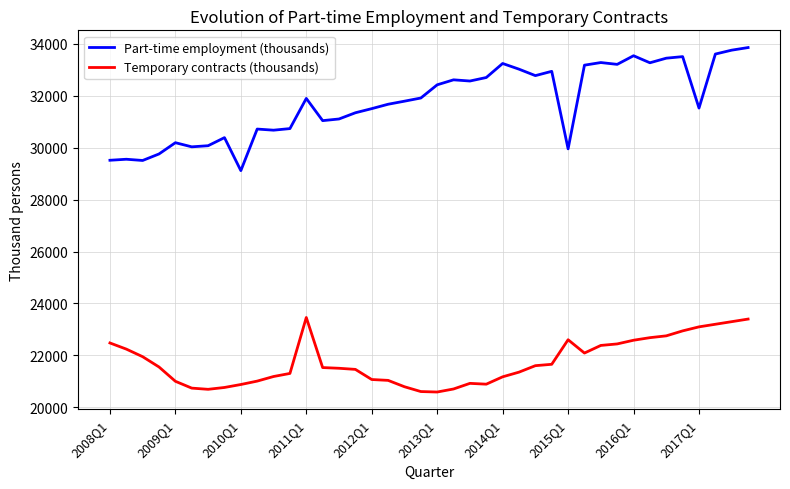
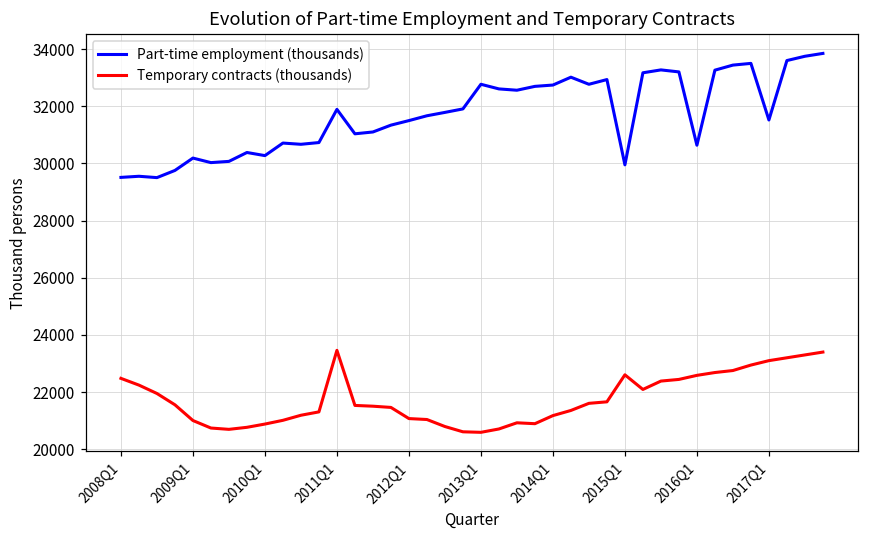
  {
    "Part-time employment (thousands)": {
      "2008Q1": 29500,
      "2009Q1": 30200,
-     "2010Q1": 29100,
+     "2010Q1": 30300,
      "2011Q1": 31900,
      "2012Q1": 31500,
-     "2013Q1": 32400,
-     "2014Q1": 33200,
+     "2013Q1": 32800,
+     "2014Q1": 32700,
      "2015Q1": 30000,
-     "2016Q1": 33500,
+     "2016Q1": 30600,
      "2017Q1": 31500
    },
    "Temporary contracts (thousands)": {
      "2008Q1": 22500,
      "2009Q1": 21000,
      "2010Q1": 20900,
      "2011Q1": 23500,
      "2012Q1": 21100,
      "2013Q1": 20600,
      "2014Q1": 21200,
      "2015Q1": 22600,
      "2016Q1": 22600,
      "2017Q1": 23100
    }
  }
